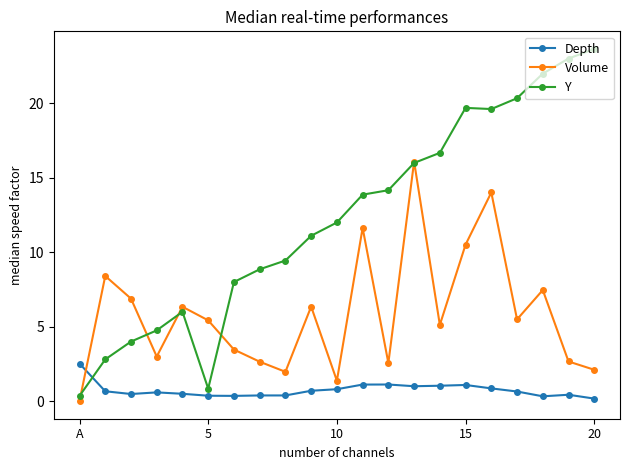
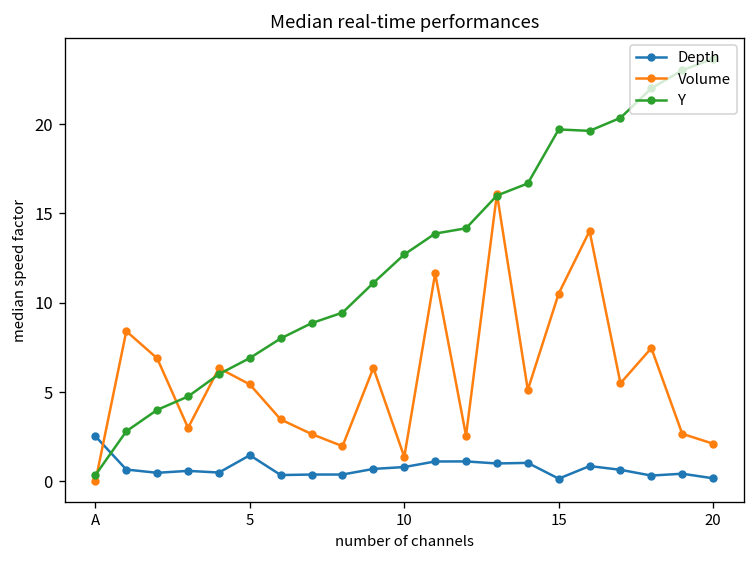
  {
    "Depth": {
      "A": 2.5,
-     "5": 0.4,
+     "5": 1.5,
      "10": 0.8,
-     "15": 1.1,
+     "15": 0.1,
      "20": 0.2
    },
    "Volume": {
      "A": 0.0,
      "5": 5.4,
      "10": 1.4,
      "15": 10.5,
      "20": 2.1
    },
    "Y": {
      "A": 0.3,
-     "5": 0.8,
-     "10": 12.0,
+     "5": 6.9,
+     "10": 12.7,
      "15": 19.7
    }
  }
